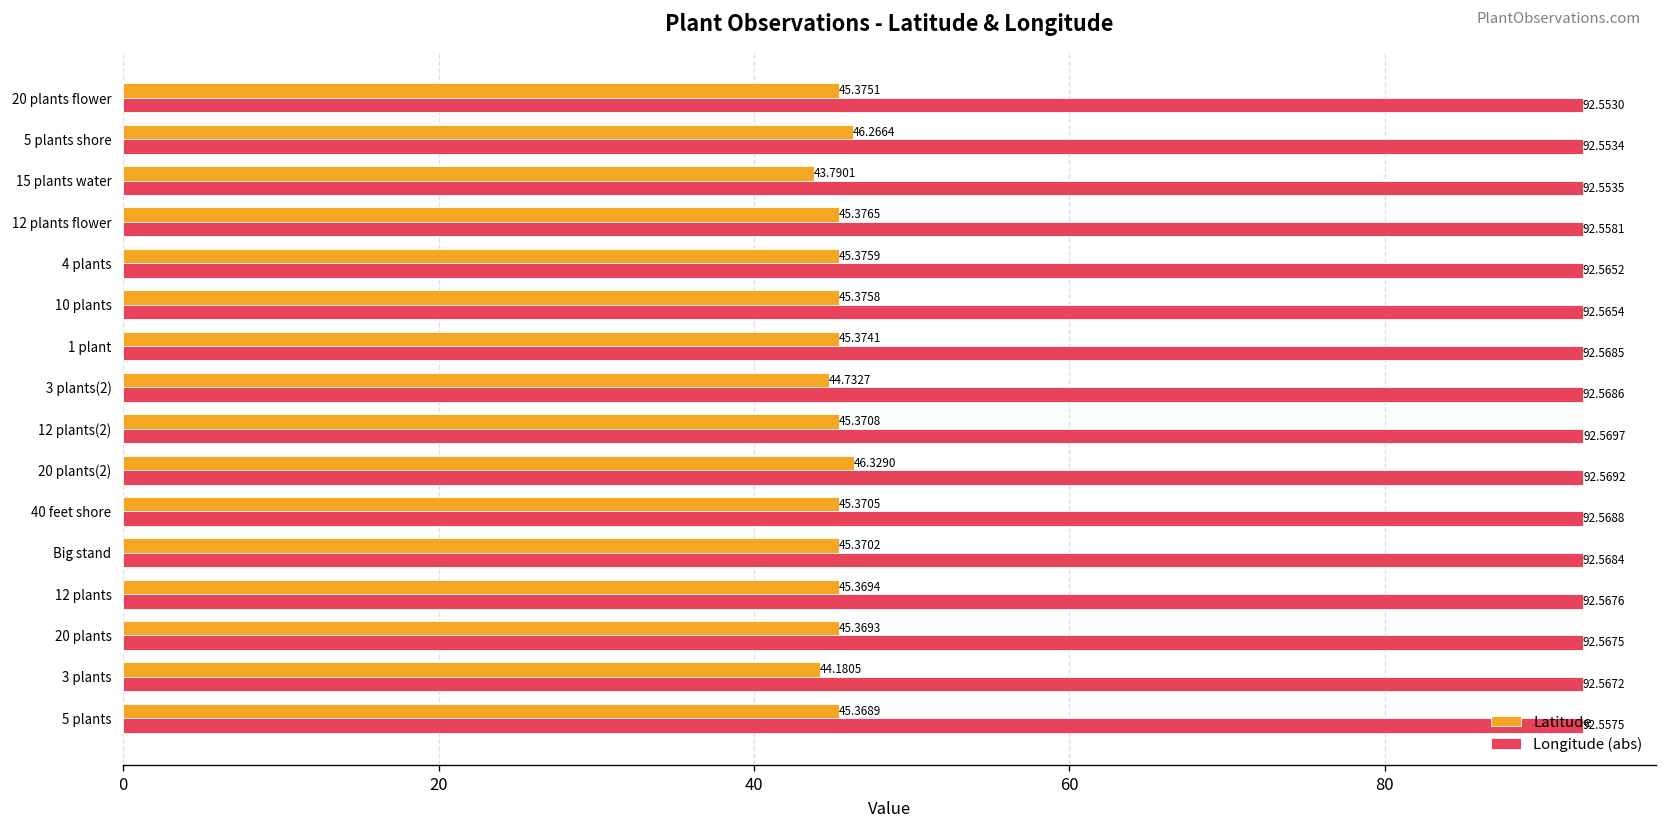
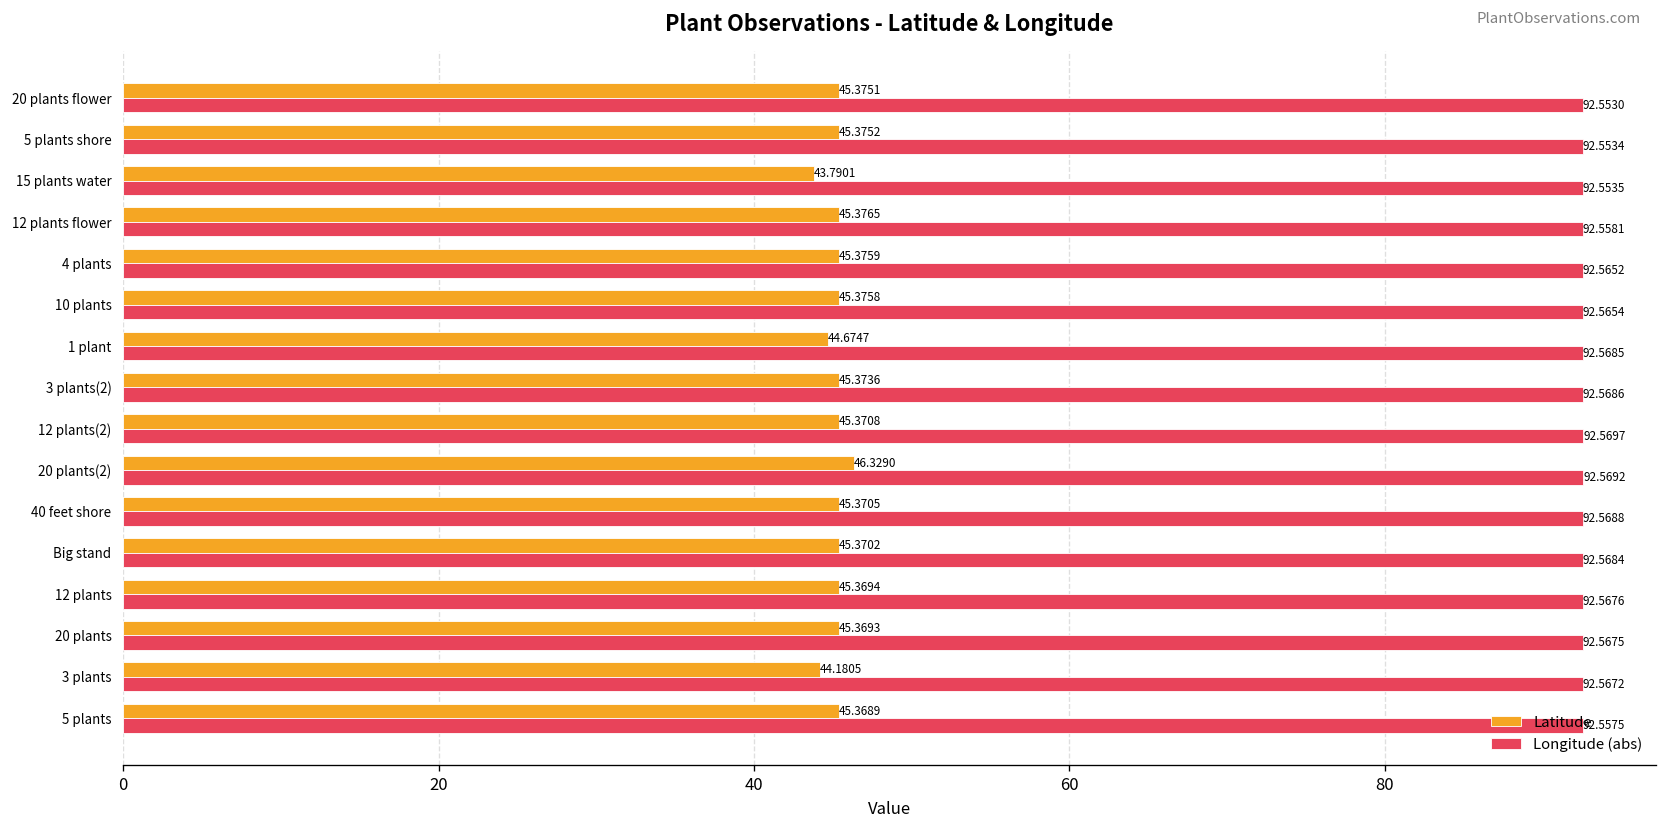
  {
    "Latitude": {
      "20 plants flower": 45.3751,
-     "5 plants shore": 46.2664,
+     "5 plants shore": 45.3752,
      "15 plants water": 43.7901,
      "12 plants flower": 45.3765,
      "4 plants": 45.3759,
      "10 plants": 45.3758,
-     "1 plant": 45.3741,
-     "3 plants(2)": 44.7327,
+     "1 plant": 44.6747,
+     "3 plants(2)": 45.3736,
      "12 plants(2)": 45.3708,
      "20 plants(2)": 46.3290,
      "40 feet shore": 45.3705,
      "Big stand": 45.3702,
      "12 plants": 45.3694,
      "20 plants": 45.3693,
      "3 plants": 44.1805,
      "5 plants": 45.3689
    },
    "Longitude (abs)": {
      "20 plants flower": 92.5530,
      "5 plants shore": 92.5534,
      "15 plants water": 92.5535,
      "12 plants flower": 92.5581,
      "4 plants": 92.5652,
      "10 plants": 92.5654,
      "1 plant": 92.5685,
      "3 plants(2)": 92.5686,
      "12 plants(2)": 92.5697,
      "20 plants(2)": 92.5692,
      "40 feet shore": 92.5688,
      "Big stand": 92.5684,
      "12 plants": 92.5676,
      "20 plants": 92.5675,
      "3 plants": 92.5672,
      "5 plants": 92.5575
    }
  }
